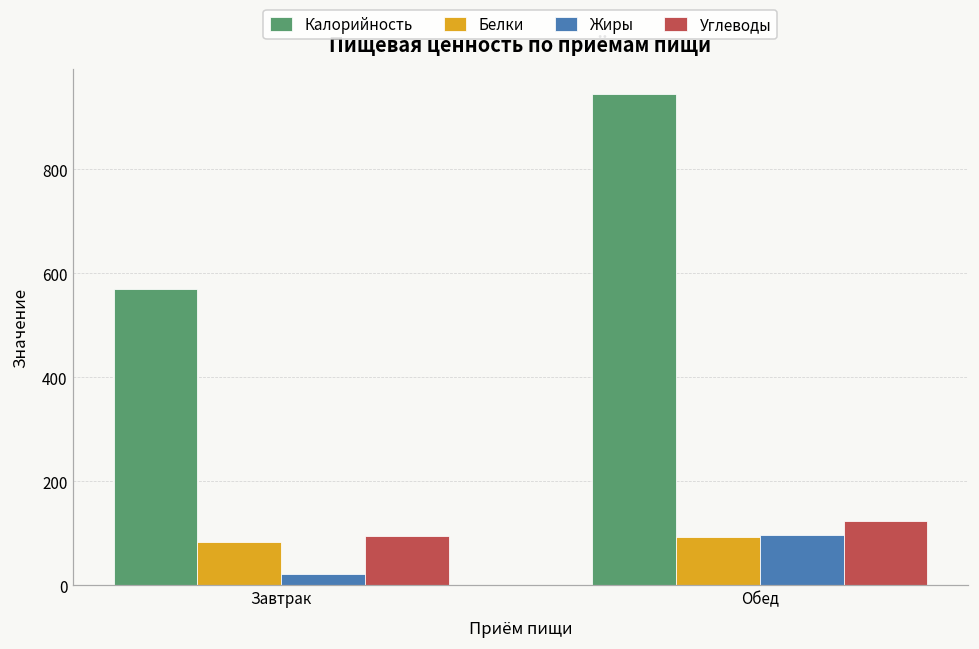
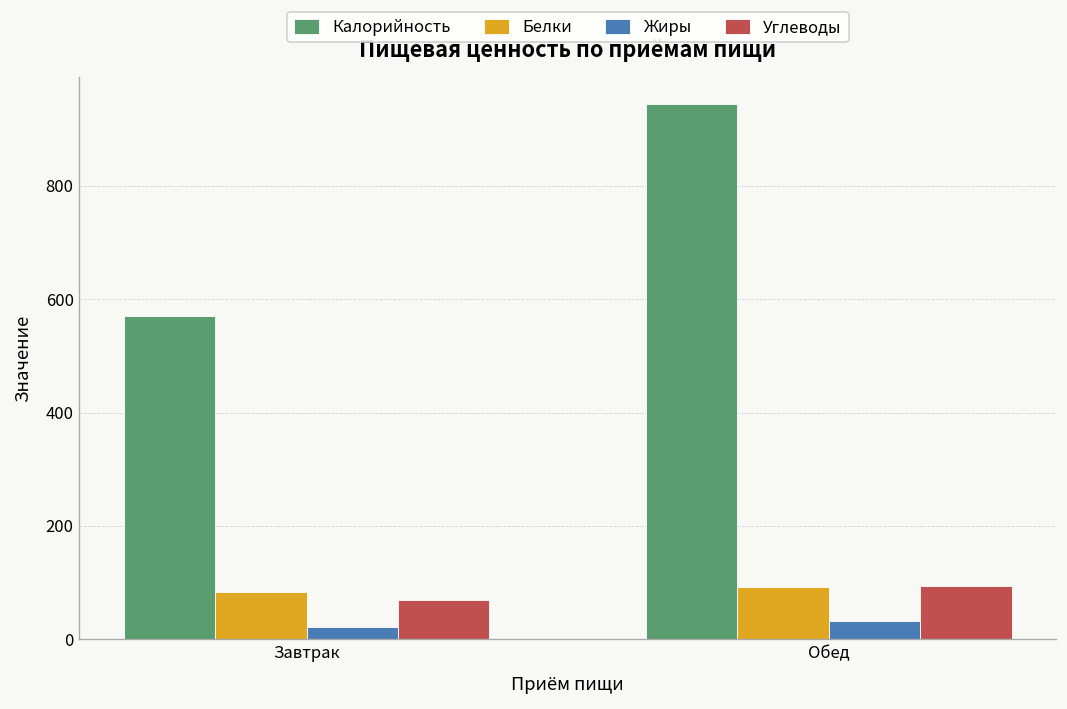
  {
    "Калорийность": {
      "Завтрак": 570,
      "Обед": 950
    },
    "Белки": {
      "Завтрак": 80,
      "Обед": 90
    },
    "Жиры": {
      "Завтрак": 20,
-     "Обед": 100
+     "Обед": 30
    },
    "Углеводы": {
-     "Завтрак": 90,
-     "Обед": 120
+     "Завтрак": 70,
+     "Обед": 90
    }
  }
